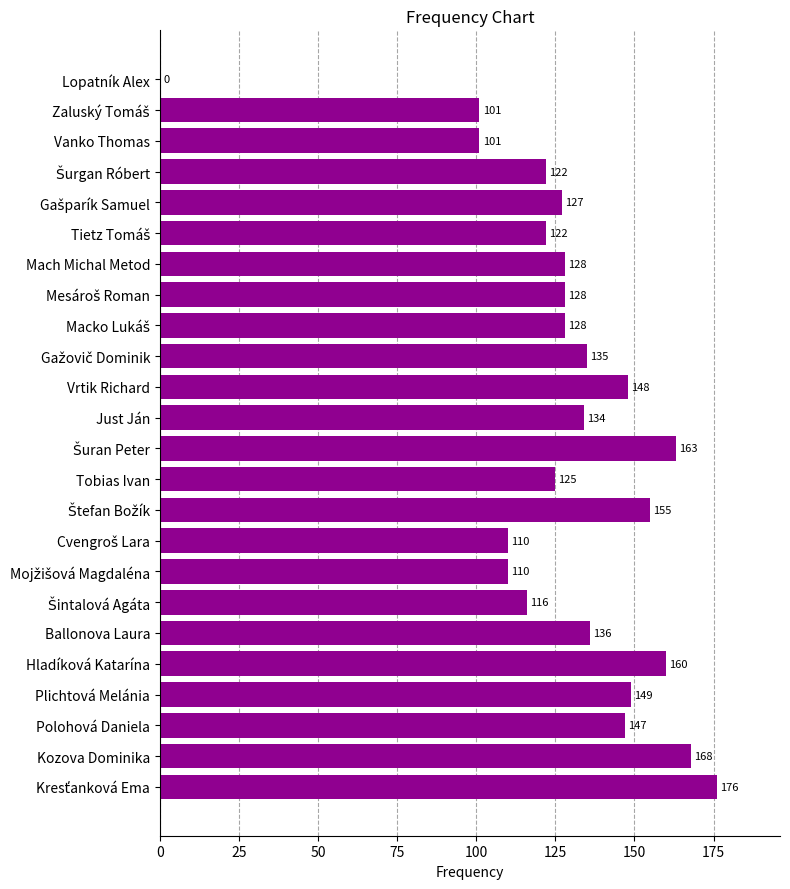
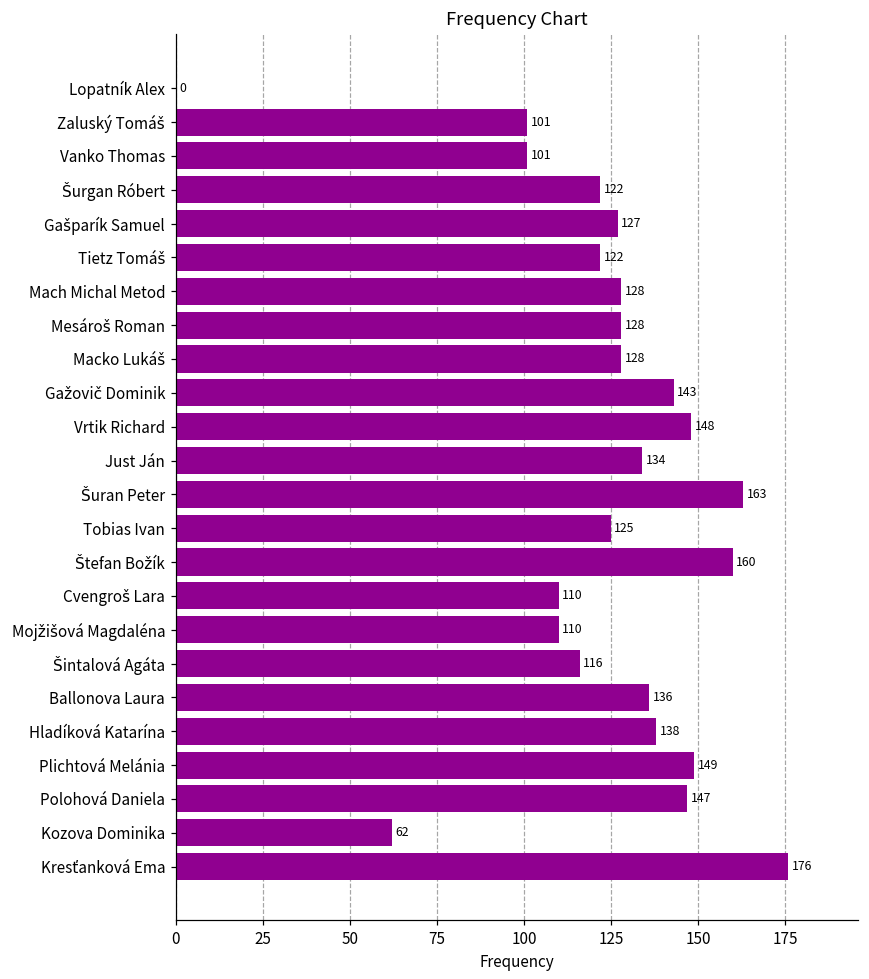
  {
    "Lopatník Alex": 0,
    "Zaluský Tomáš": 101,
    "Vanko Thomas": 101,
    "Šurgan Róbert": 122,
    "Gašparík Samuel": 127,
    "Tietz Tomáš": 122,
    "Mach Michal Metod": 128,
    "Mesároš Roman": 128,
    "Macko Lukáš": 128,
-   "Gažovič Dominik": 135,
+   "Gažovič Dominik": 143,
    "Vrtik Richard": 148,
    "Just Ján": 134,
    "Šuran Peter": 163,
    "Tobias Ivan": 125,
-   "Štefan Božík": 155,
+   "Štefan Božík": 160,
    "Cvengroš Lara": 110,
    "Mojžišová Magdaléna": 110,
    "Šintalová Agáta": 116,
    "Ballonova Laura": 136,
-   "Hladíková Katarína": 160,
+   "Hladíková Katarína": 138,
    "Plichtová Melánia": 149,
    "Polohová Daniela": 147,
-   "Kozova Dominika": 168,
+   "Kozova Dominika": 62,
    "Kresťanková Ema": 176
  }
